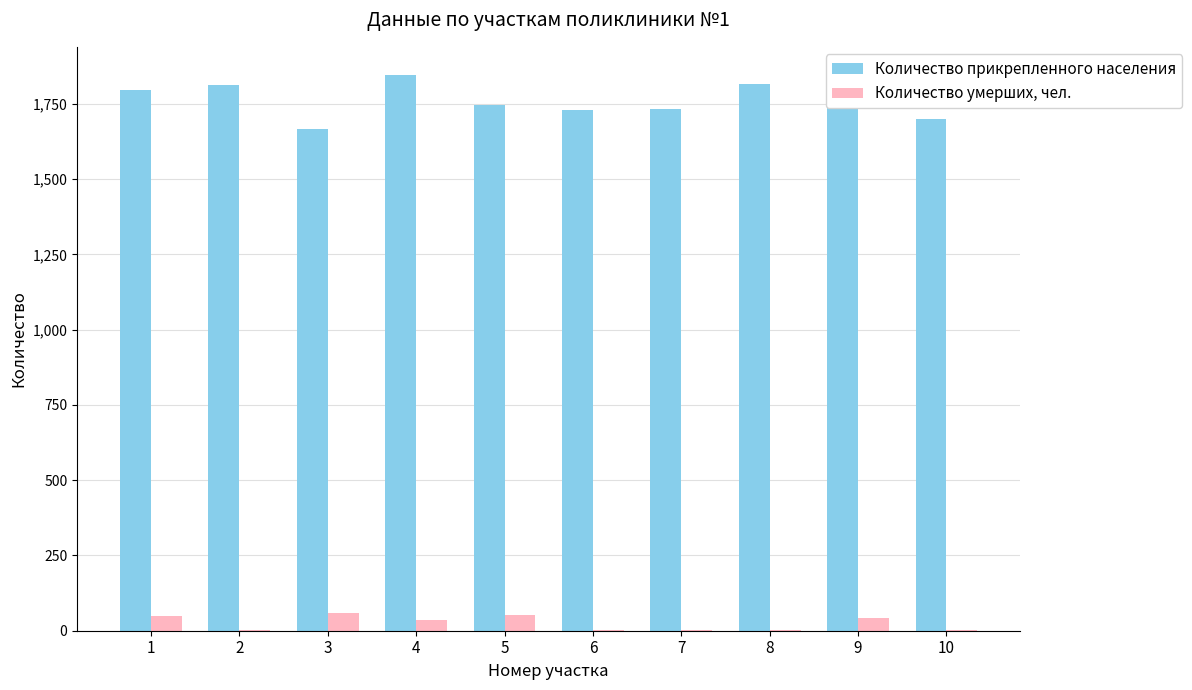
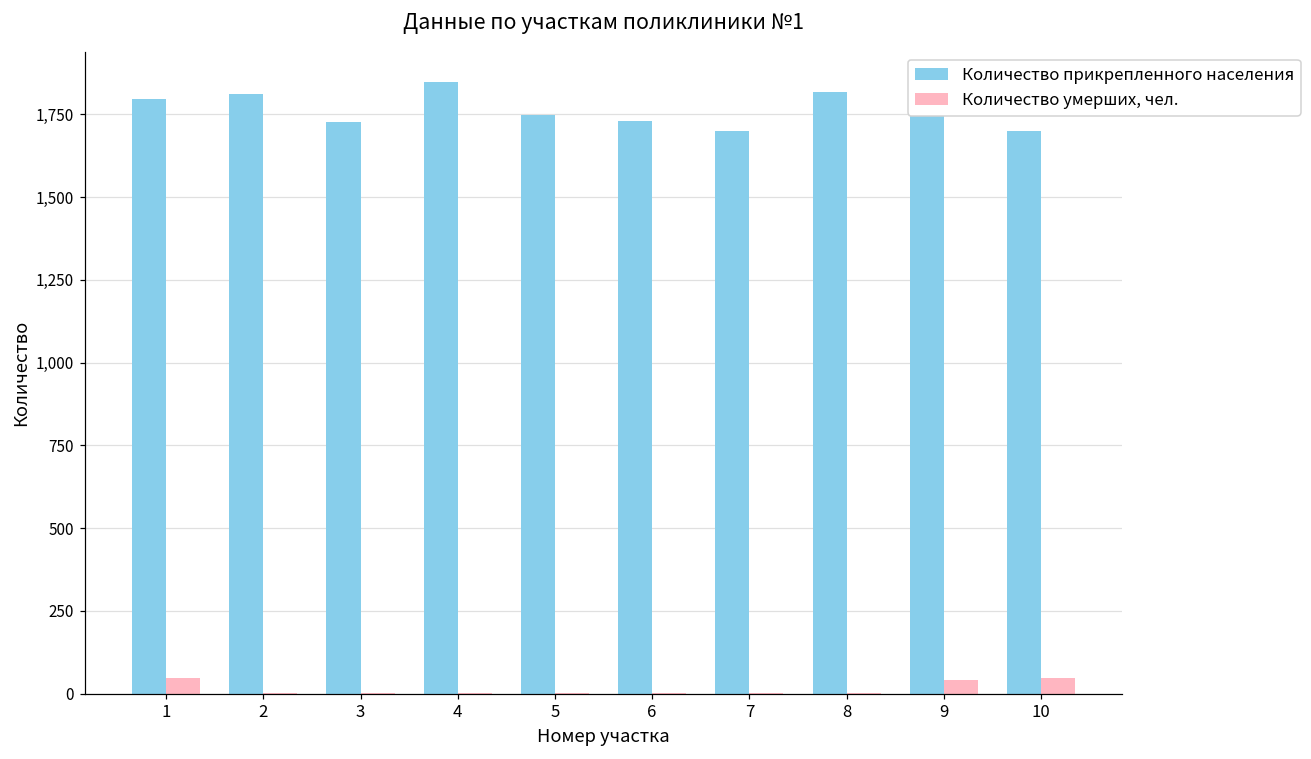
  {
    "Количество прикрепленного населения": {
      "1": "1,800",
      "2": "1,810",
-     "3": "1,670",
+     "3": "1,730",
      "4": "1,850",
      "5": "1,750",
      "6": "1,730",
-     "7": "1,730",
+     "7": "1,700",
      "8": "1,820",
      "10": "1,700"
    },
    "Количество умерших, чел.": {
      "1": "50",
-     "3": "60",
-     "4": "40",
-     "5": "50",
+     "3": "0",
+     "4": "0",
+     "5": "0",
      "9": "40",
-     "10": "0"
+     "10": "50"
    }
  }
